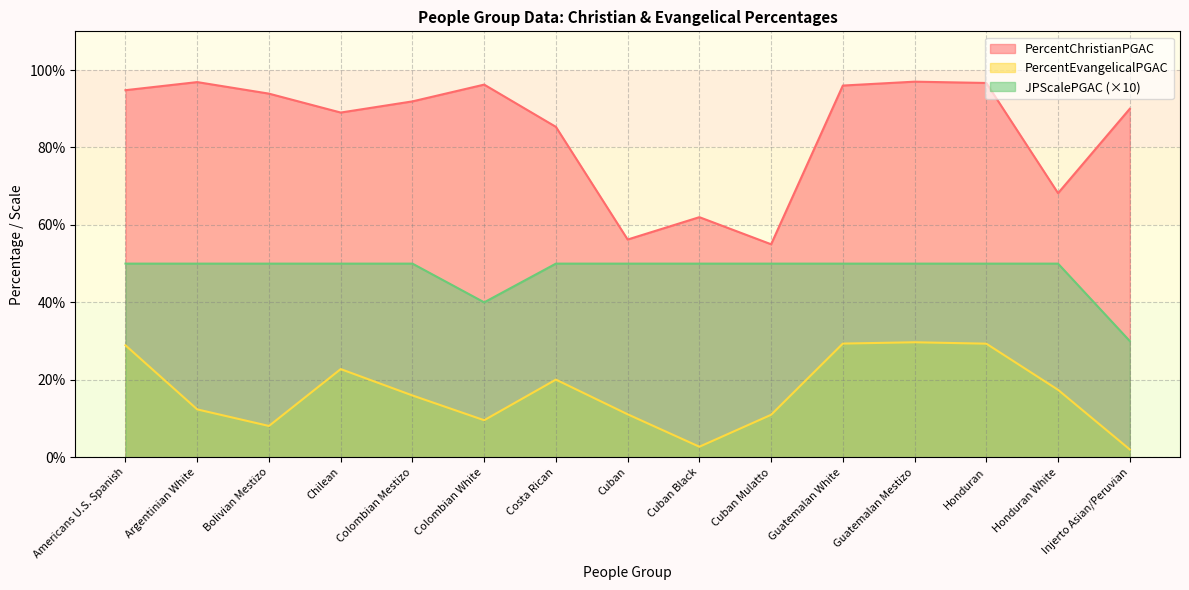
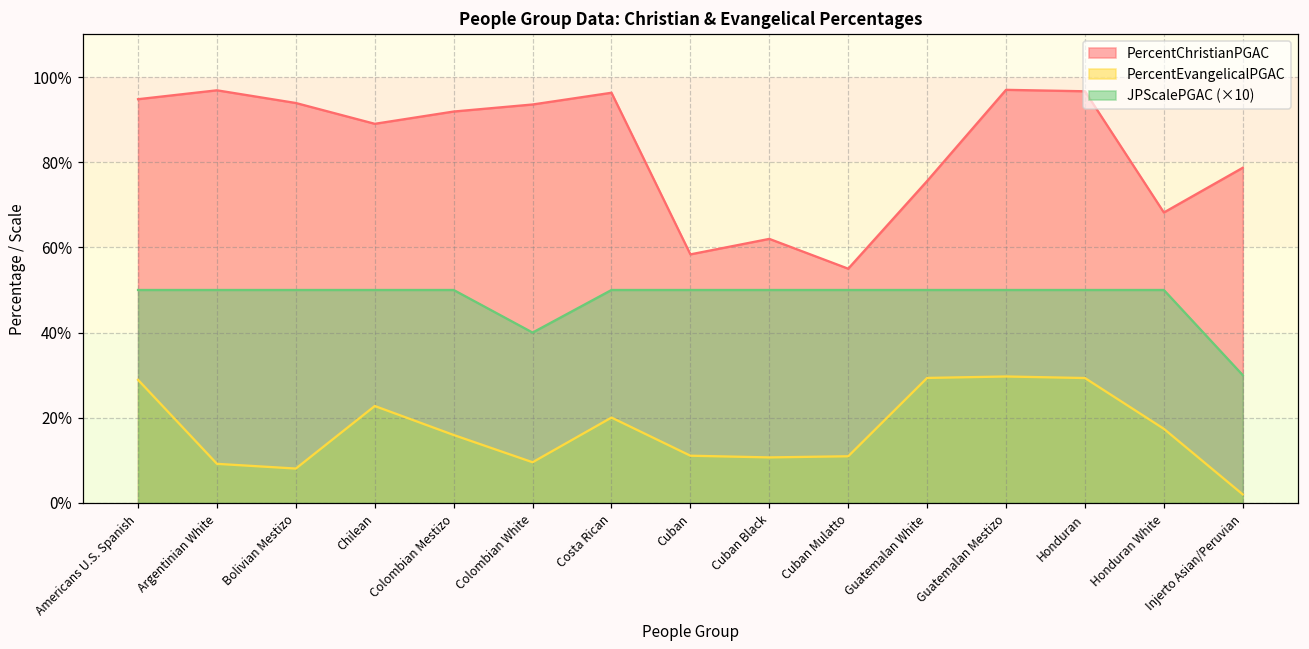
  {
    "PercentChristianPGAC": {
      "Americans U.S. Spanish": "95%",
      "Argentinian White": "97%",
      "Bolivian Mestizo": "94%",
      "Chilean": "89%",
      "Colombian Mestizo": "92%",
-     "Colombian White": "96%",
-     "Costa Rican": "85%",
-     "Cuban": "56%",
+     "Colombian White": "94%",
+     "Costa Rican": "96%",
+     "Cuban": "58%",
      "Cuban Black": "62%",
      "Cuban Mulatto": "55%",
-     "Guatemalan White": "96%",
+     "Guatemalan White": "76%",
      "Guatemalan Mestizo": "97%",
      "Honduran White": "68%",
-     "Injerto Asian/Peruvian": "90%"
+     "Injerto Asian/Peruvian": "79%"
    },
    "PercentEvangelicalPGAC": {
      "Americans U.S. Spanish": "29%",
-     "Argentinian White": "12%",
+     "Argentinian White": "9%",
      "Bolivian Mestizo": "8%",
      "Chilean": "23%",
      "Colombian Mestizo": "16%",
      "Colombian White": "10%",
      "Costa Rican": "20%",
      "Cuban": "11%",
-     "Cuban Black": "3%",
+     "Cuban Black": "11%",
      "Cuban Mulatto": "11%",
      "Guatemalan White": "29%",
      "Guatemalan Mestizo": "30%",
      "Honduran": "29%",
      "Honduran White": "17%",
      "Injerto Asian/Peruvian": "2%"
    },
    "JPScalePGAC (×10)": {
      "Americans U.S. Spanish": "50%",
      "Argentinian White": "50%",
      "Bolivian Mestizo": "50%",
      "Chilean": "50%",
      "Colombian Mestizo": "50%",
      "Colombian White": "40%",
      "Costa Rican": "50%",
      "Cuban": "50%",
      "Cuban Black": "50%",
      "Cuban Mulatto": "50%",
      "Guatemalan White": "50%",
      "Guatemalan Mestizo": "50%",
      "Honduran": "50%",
      "Honduran White": "50%",
      "Injerto Asian/Peruvian": "30%"
    }
  }
